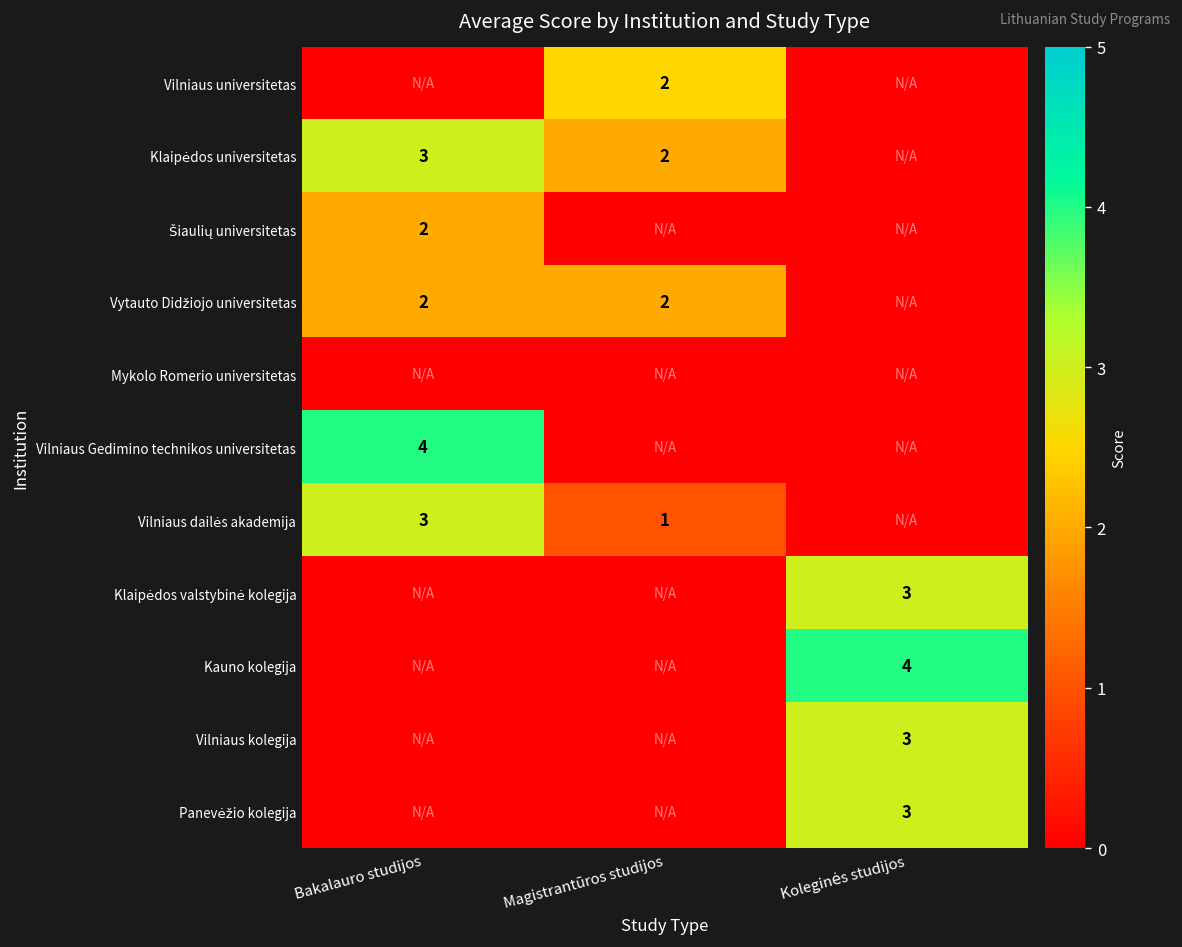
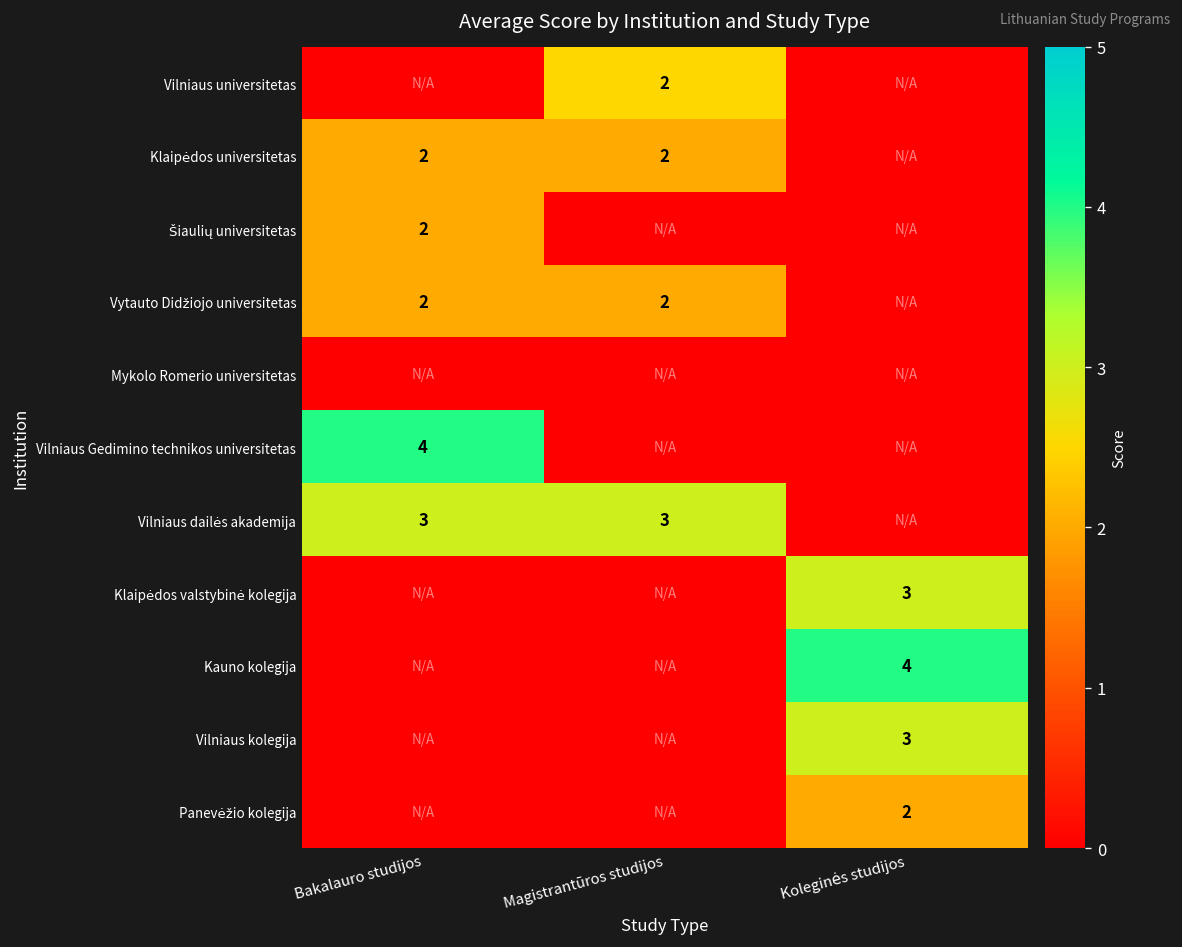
  {
    "Vilniaus universitetas": {
      "Magistrantūros studijos": 2
    },
    "Klaipėdos universitetas": {
-     "Bakalauro studijos": 3,
+     "Bakalauro studijos": 2,
      "Magistrantūros studijos": 2
    },
    "Šiaulių universitetas": {
      "Bakalauro studijos": 2
    },
    "Vytauto Didžiojo universitetas": {
      "Bakalauro studijos": 2,
      "Magistrantūros studijos": 2
    },
    "Vilniaus Gedimino technikos universitetas": {
      "Bakalauro studijos": 4
    },
    "Vilniaus dailės akademija": {
      "Bakalauro studijos": 3,
-     "Magistrantūros studijos": 1
+     "Magistrantūros studijos": 3
    },
    "Klaipėdos valstybinė kolegija": {
      "Koleginės studijos": 3
    },
    "Kauno kolegija": {
      "Koleginės studijos": 4
    },
    "Vilniaus kolegija": {
      "Koleginės studijos": 3
    },
    "Panevėžio kolegija": {
-     "Koleginės studijos": 3
+     "Koleginės studijos": 2
    }
  }
